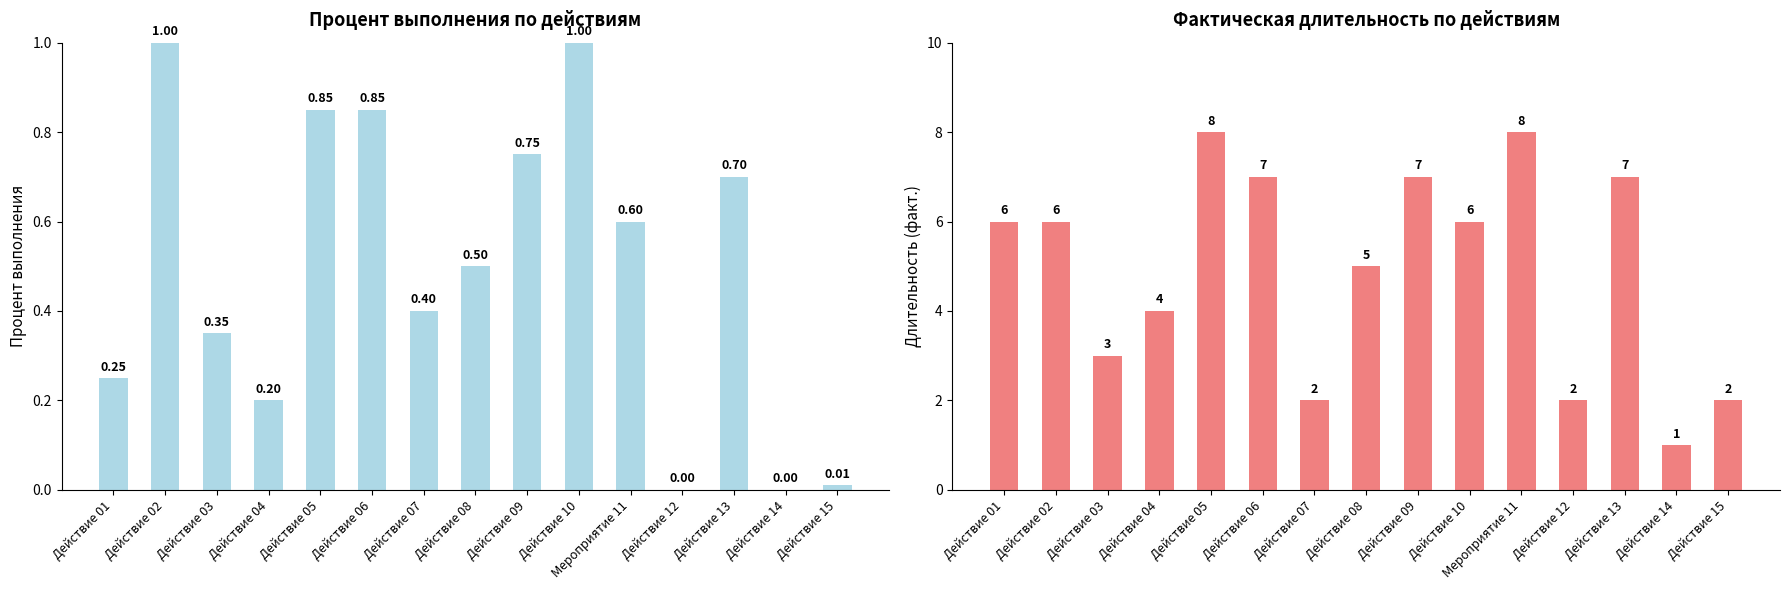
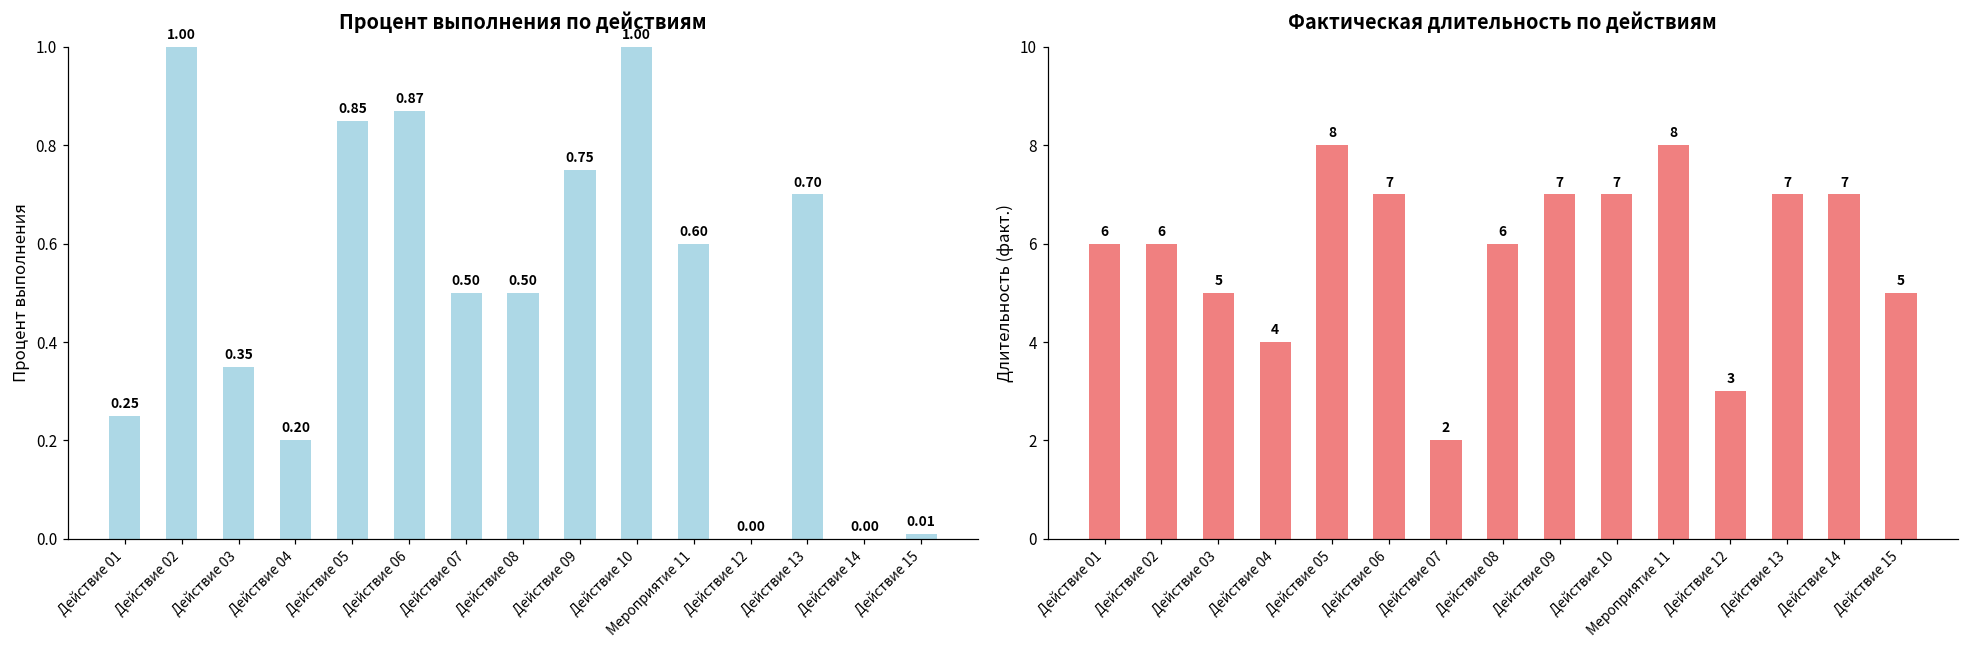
  {
    "Процент выполнения по действиям": {
      "Действие 01": 0.25,
      "Действие 02": 1.00,
      "Действие 03": 0.35,
      "Действие 04": 0.20,
      "Действие 05": 0.85,
-     "Действие 06": 0.85,
-     "Действие 07": 0.40,
+     "Действие 06": 0.87,
+     "Действие 07": 0.50,
      "Действие 08": 0.50,
      "Действие 09": 0.75,
      "Действие 10": 1.00,
      "Мероприятие 11": 0.60,
      "Действие 12": 0.00,
      "Действие 13": 0.70,
      "Действие 14": 0.00,
      "Действие 15": 0.01
    },
    "Фактическая длительность по действиям": {
      "Действие 01": 6,
      "Действие 02": 6,
-     "Действие 03": 3,
+     "Действие 03": 5,
      "Действие 04": 4,
      "Действие 05": 8,
      "Действие 06": 7,
      "Действие 07": 2,
-     "Действие 08": 5,
+     "Действие 08": 6,
      "Действие 09": 7,
-     "Действие 10": 6,
+     "Действие 10": 7,
      "Мероприятие 11": 8,
-     "Действие 12": 2,
+     "Действие 12": 3,
      "Действие 13": 7,
-     "Действие 14": 1,
-     "Действие 15": 2
+     "Действие 14": 7,
+     "Действие 15": 5
    }
  }
